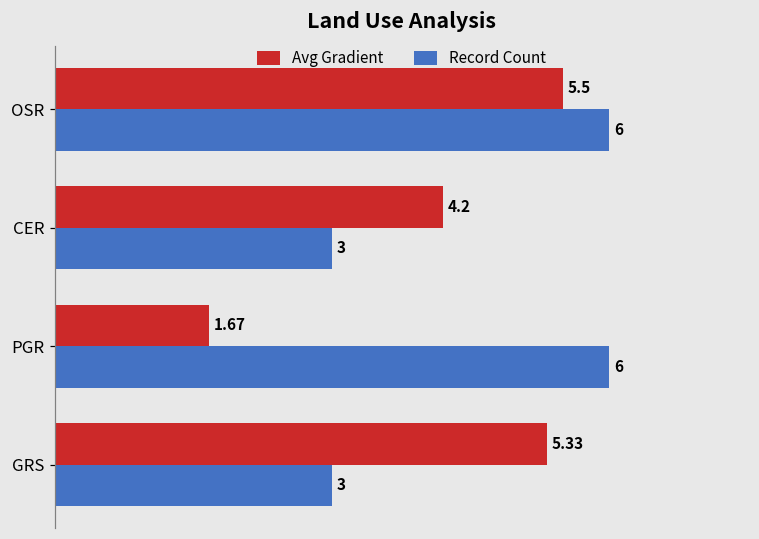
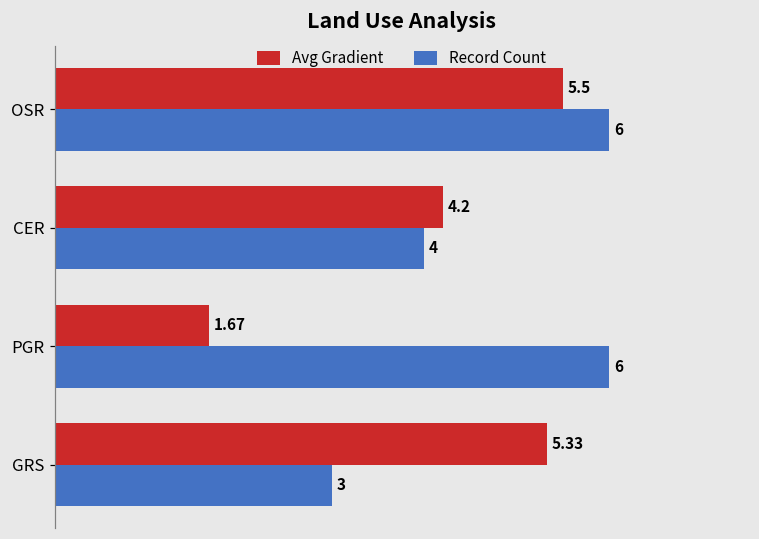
  {
    "Avg Gradient": {
      "OSR": 5.5,
      "CER": 4.2,
      "PGR": 1.67,
      "GRS": 5.33
    },
    "Record Count": {
      "OSR": 6,
-     "CER": 3,
+     "CER": 4,
      "PGR": 6,
      "GRS": 3
    }
  }
